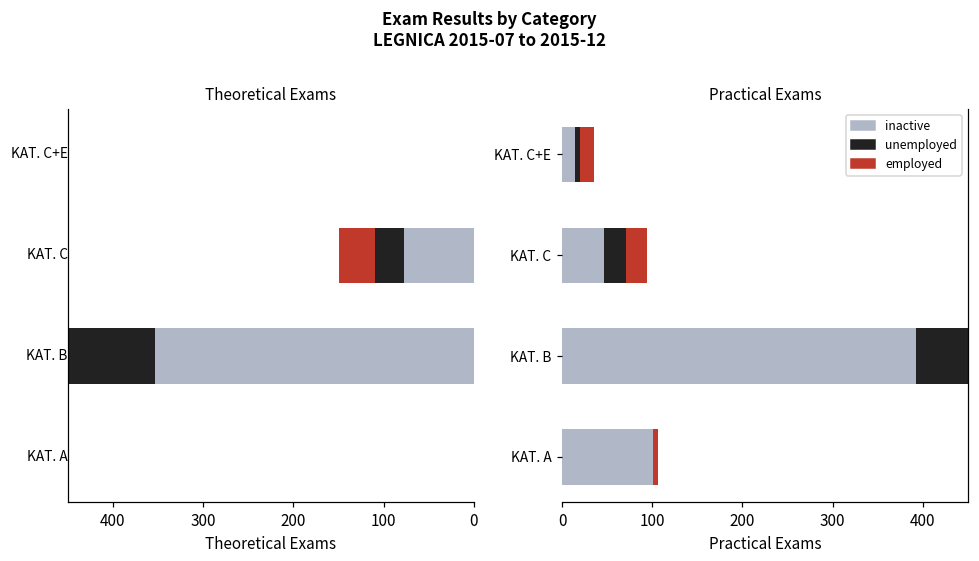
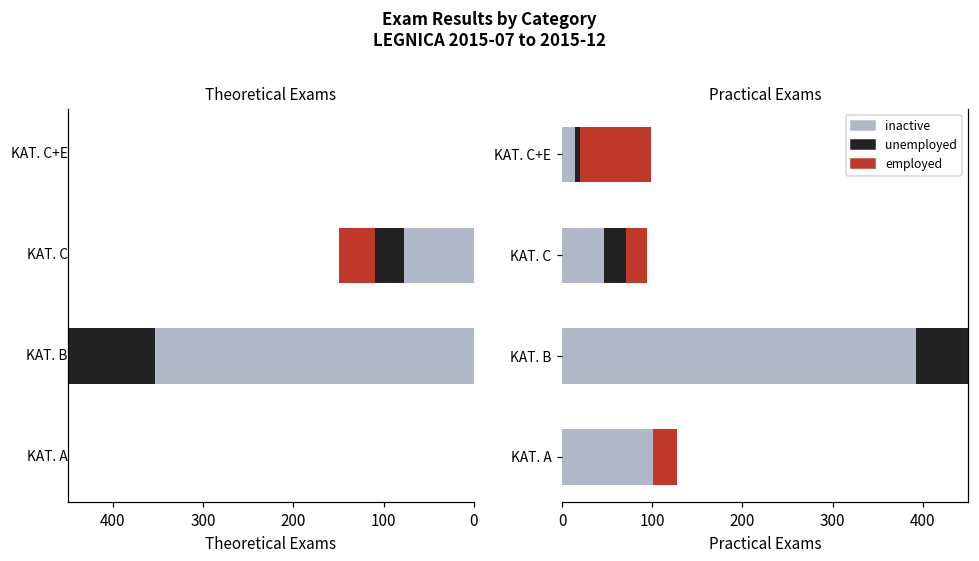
  {
    "Practical Exams": {
      "inactive": {
        "KAT. C+E": 10,
        "KAT. C": 50,
        "KAT. B": 390,
        "KAT. A": 100
      },
      "unemployed": {
        "KAT. C+E": 10,
        "KAT. C": 20,
        "KAT. A": 0
      },
      "employed": {
-       "KAT. C+E": 20,
+       "KAT. C+E": 80,
        "KAT. C": 20,
-       "KAT. A": 10
+       "KAT. A": 30
      }
    }
  }
